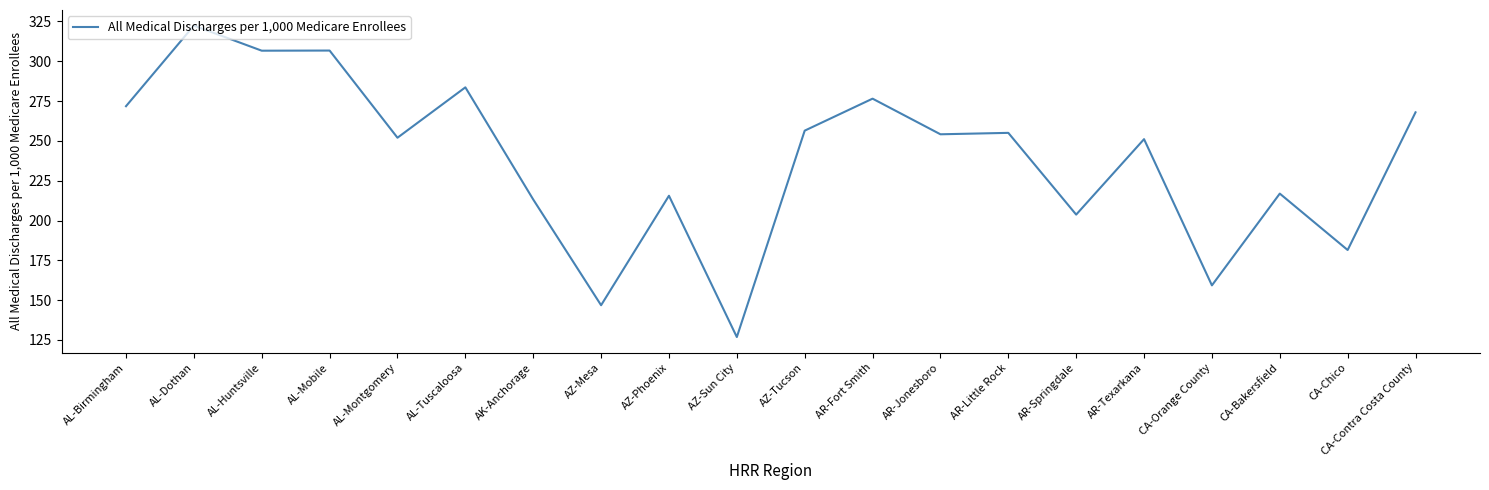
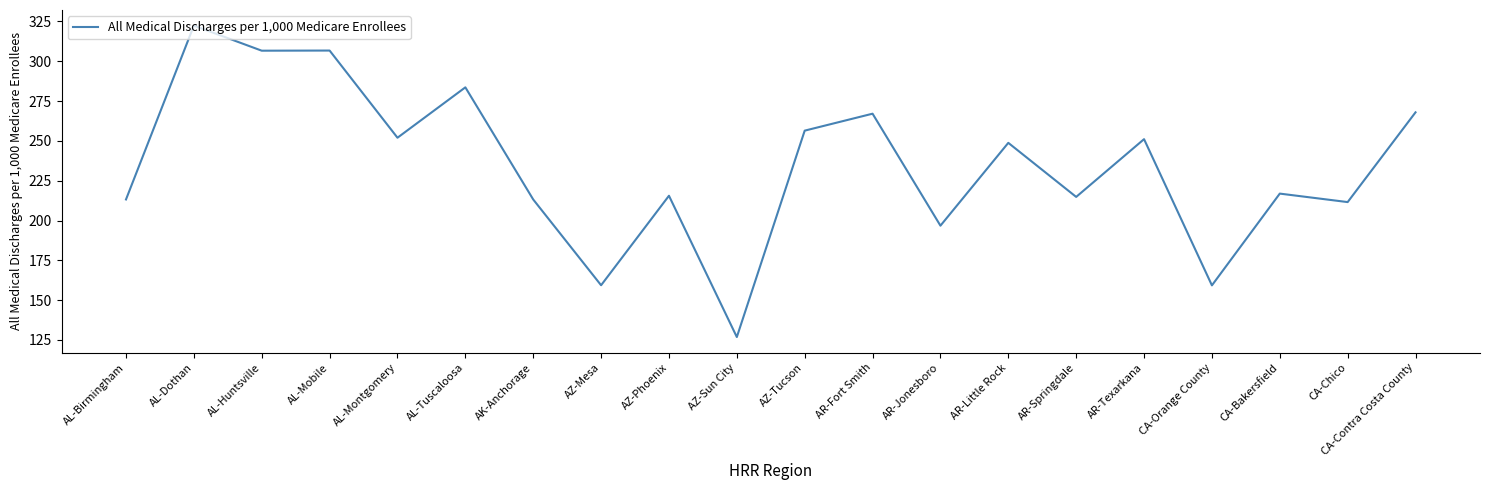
  {
-   "AL-Birmingham": 272,
+   "AL-Birmingham": 213,
    "AL-Huntsville": 307,
    "AL-Mobile": 307,
    "AL-Montgomery": 252,
    "AL-Tuscaloosa": 284,
    "AK-Anchorage": 213,
-   "AZ-Mesa": 147,
+   "AZ-Mesa": 159,
    "AZ-Phoenix": 216,
    "AZ-Sun City": 127,
    "AZ-Tucson": 256,
-   "AR-Fort Smith": 277,
-   "AR-Jonesboro": 254,
-   "AR-Little Rock": 255,
-   "AR-Springdale": 204,
+   "AR-Fort Smith": 267,
+   "AR-Jonesboro": 197,
+   "AR-Little Rock": 249,
+   "AR-Springdale": 215,
    "AR-Texarkana": 251,
    "CA-Orange County": 159,
    "CA-Bakersfield": 217,
-   "CA-Chico": 181,
+   "CA-Chico": 212,
    "CA-Contra Costa County": 268
  }
